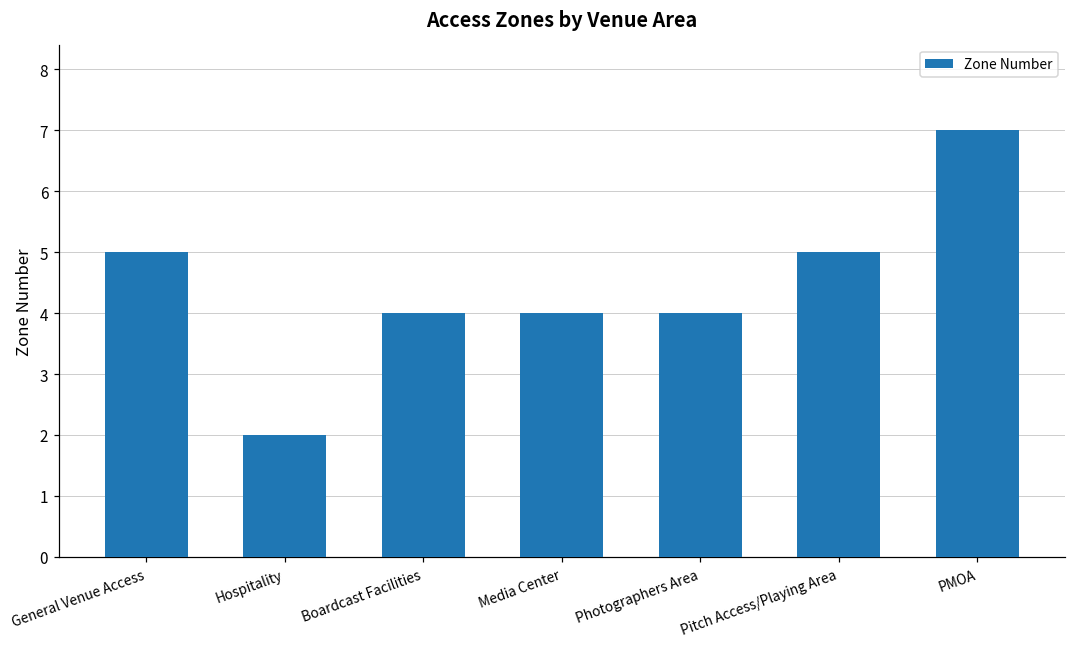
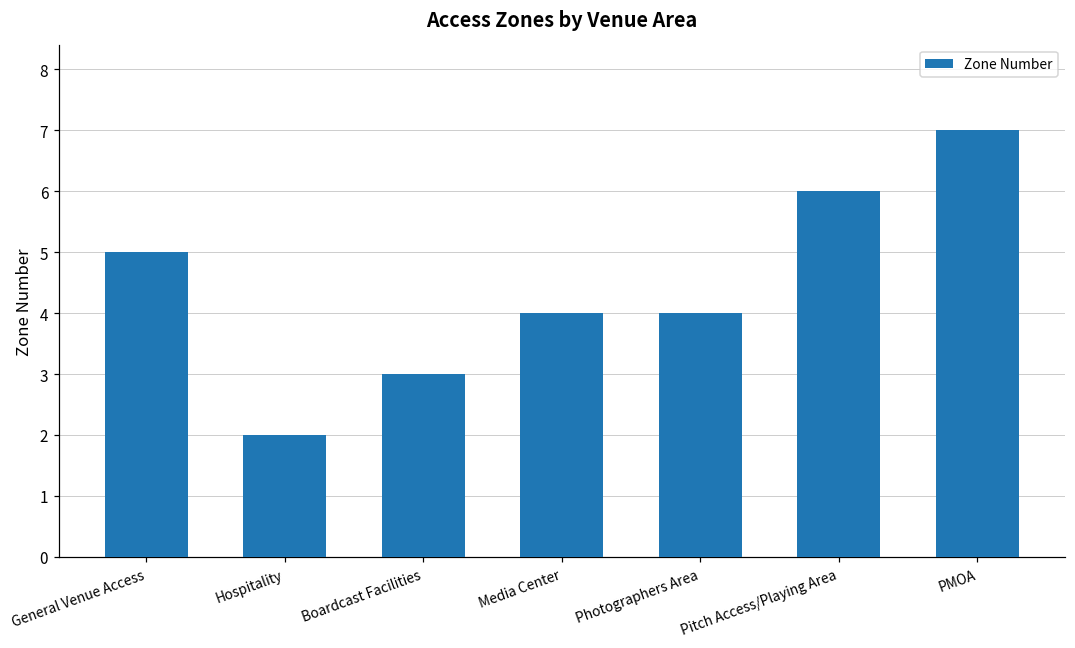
  {
    "General Venue Access": 5,
    "Hospitality": 2,
-   "Boardcast Facilities": 4,
+   "Boardcast Facilities": 3,
    "Media Center": 4,
    "Photographers Area": 4,
-   "Pitch Access/Playing Area": 5,
+   "Pitch Access/Playing Area": 6,
    "PMOA": 7
  }
